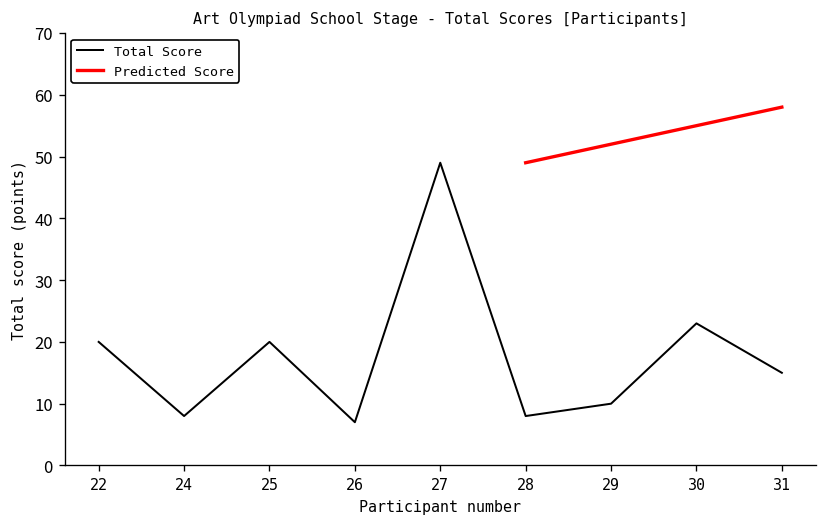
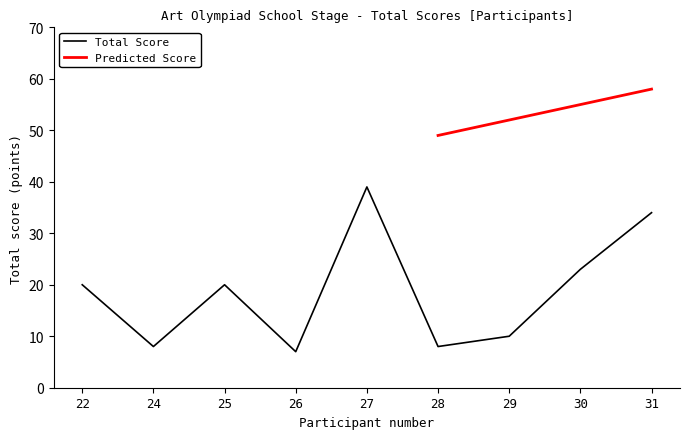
  {
    "Total Score": {
      "22": 20,
      "24": 8,
      "25": 20,
      "26": 7,
-     "27": 49,
+     "27": 39,
      "28": 8,
      "29": 10,
      "30": 23,
-     "31": 15
+     "31": 34
    },
    "Predicted Score": {
      "28": 49,
      "29": 52,
      "30": 55,
      "31": 58
    }
  }
